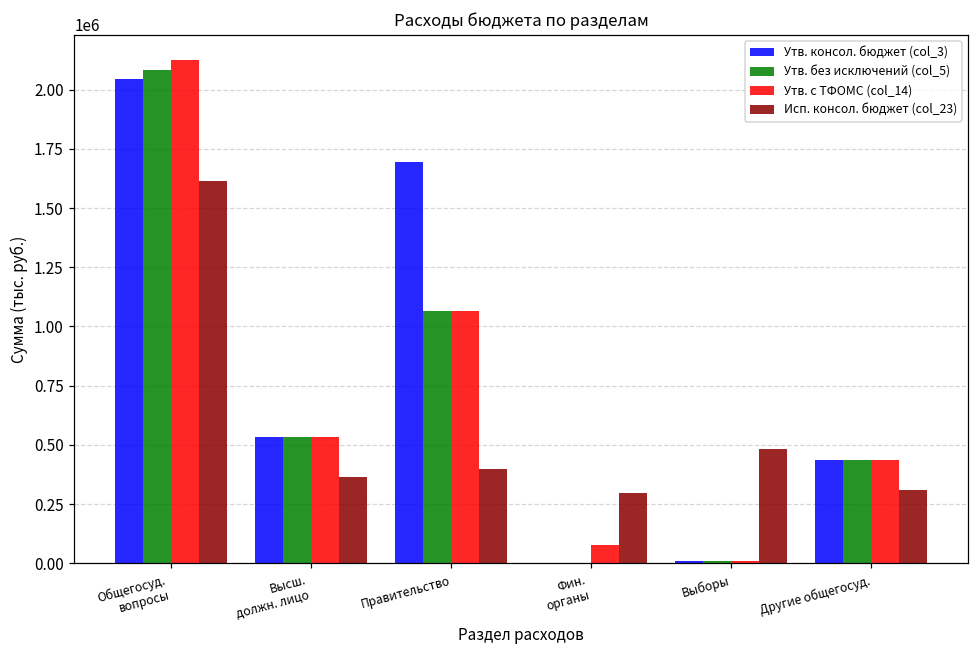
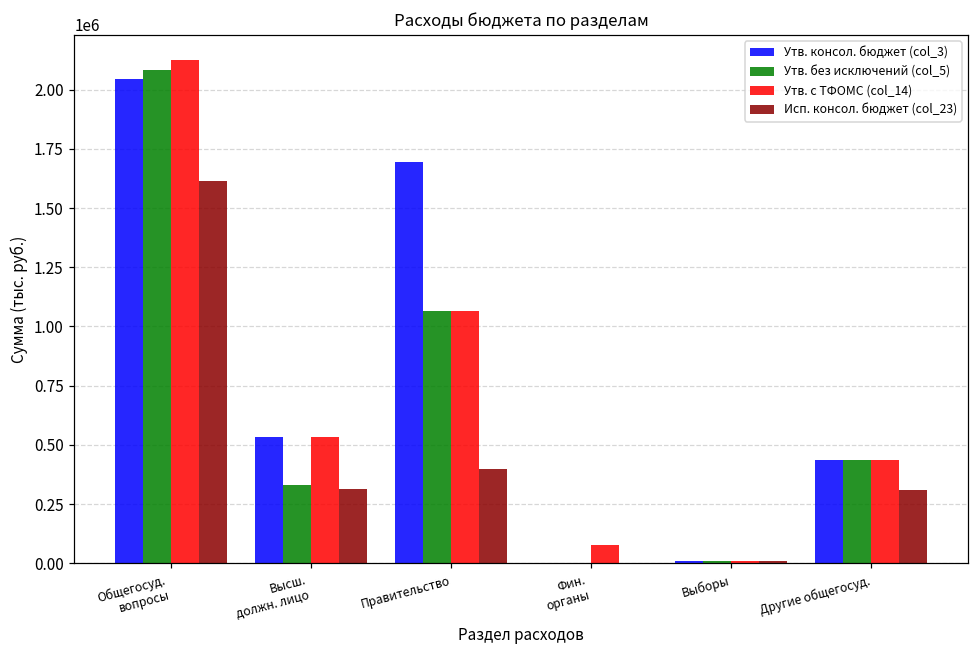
  {
    "Утв. консол. бюджет (col_3)": {
      "Общегосуд. вопросы": 2040000,
      "Высш. должн. лицо": 530000,
      "Правительство": 1690000,
      "Фин. органы": 0,
      "Другие общегосуд.": 440000
    },
    "Утв. без исключений (col_5)": {
      "Общегосуд. вопросы": 2080000,
-     "Высш. должн. лицо": 530000,
+     "Высш. должн. лицо": 330000,
      "Правительство": 1060000,
      "Фин. органы": 0,
      "Другие общегосуд.": 440000
    },
    "Утв. с ТФОМС (col_14)": {
      "Общегосуд. вопросы": 2120000,
      "Высш. должн. лицо": 530000,
      "Правительство": 1060000,
      "Фин. органы": 80000,
      "Другие общегосуд.": 440000
    },
    "Исп. консол. бюджет (col_23)": {
      "Общегосуд. вопросы": 1610000,
-     "Высш. должн. лицо": 370000,
+     "Высш. должн. лицо": 310000,
      "Правительство": 400000,
-     "Фин. органы": 300000,
-     "Выборы": 480000,
+     "Фин. органы": 0,
+     "Выборы": 10000,
      "Другие общегосуд.": 310000
    }
  }
